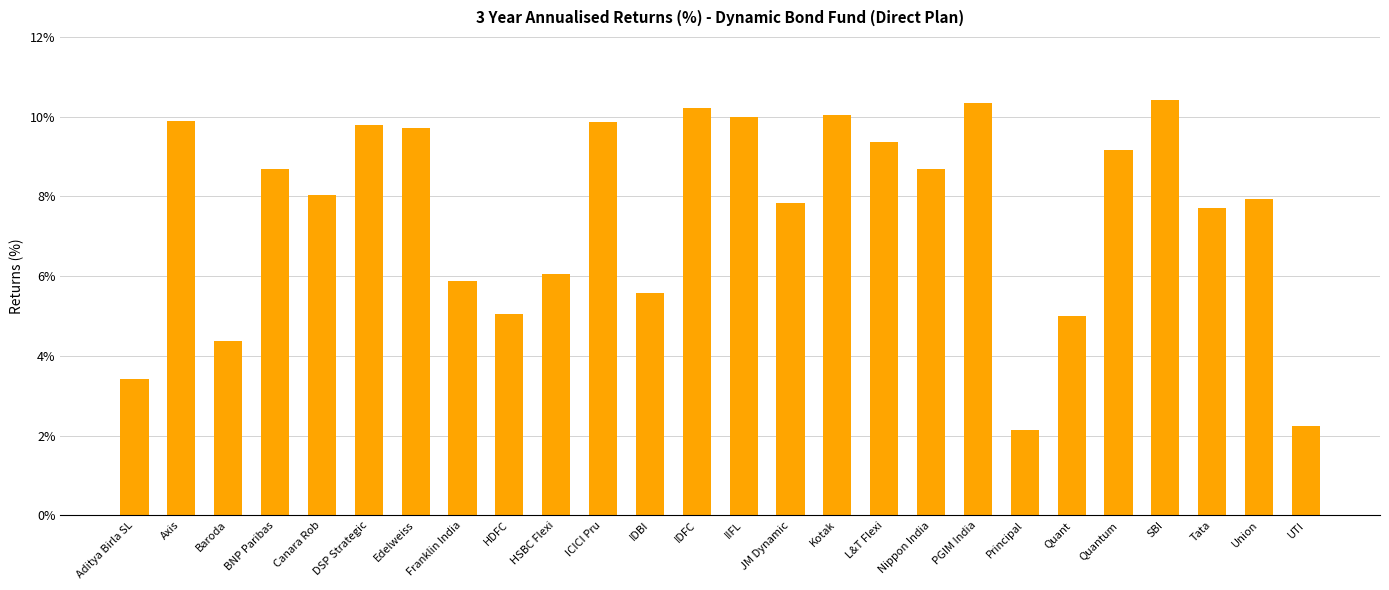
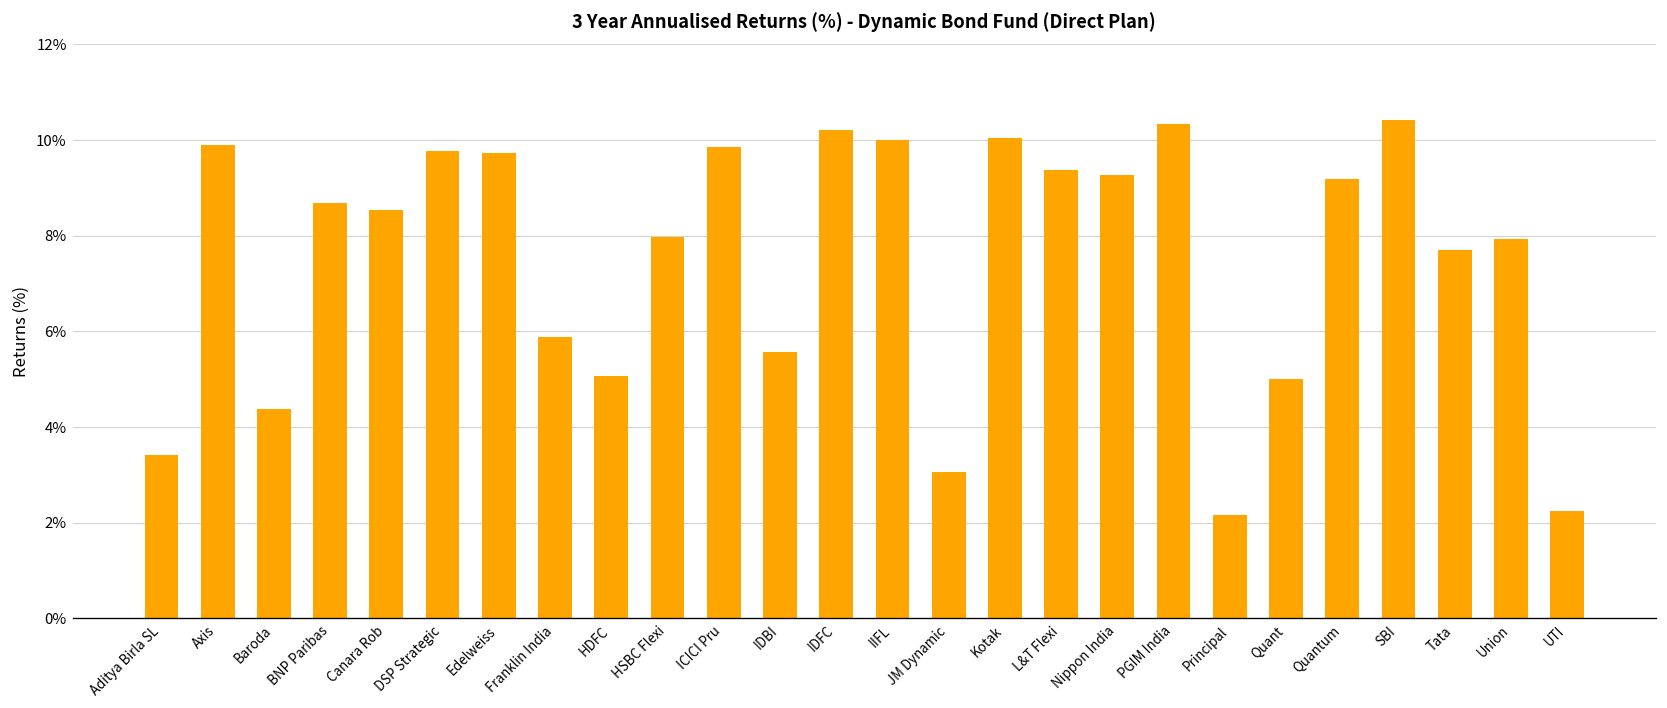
  {
    "Aditya Birla SL": "3.4%",
    "Axis": "9.9%",
    "Baroda": "4.4%",
    "BNP Paribas": "8.7%",
-   "Canara Rob": "8.0%",
+   "Canara Rob": "8.5%",
    "DSP Strategic": "9.8%",
    "Edelweiss": "9.7%",
    "Franklin India": "5.9%",
    "HDFC": "5.1%",
-   "HSBC Flexi": "6.1%",
+   "HSBC Flexi": "8.0%",
    "ICICI Pru": "9.9%",
    "IDBI": "5.6%",
    "IDFC": "10.2%",
    "IIFL": "10.0%",
-   "JM Dynamic": "7.8%",
+   "JM Dynamic": "3.1%",
    "Kotak": "10.0%",
    "L&T Flexi": "9.4%",
-   "Nippon India": "8.7%",
+   "Nippon India": "9.3%",
    "PGIM India": "10.3%",
    "Principal": "2.2%",
    "Quant": "5.0%",
    "Quantum": "9.2%",
    "SBI": "10.4%",
    "Tata": "7.7%",
    "Union": "7.9%",
    "UTI": "2.3%"
  }
